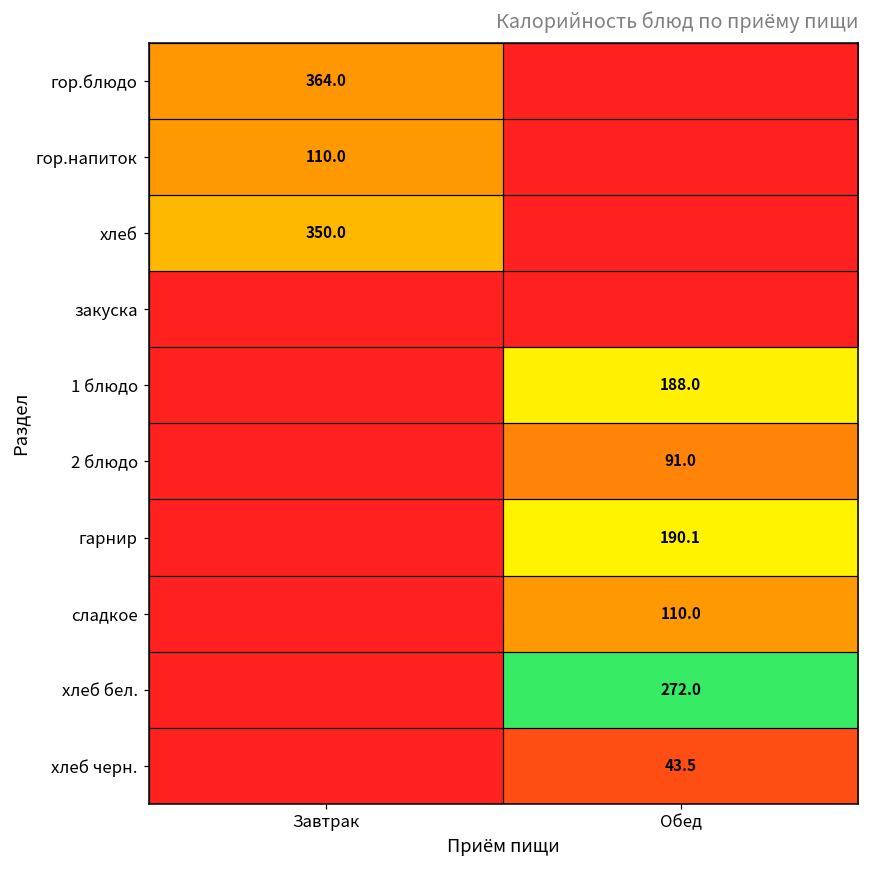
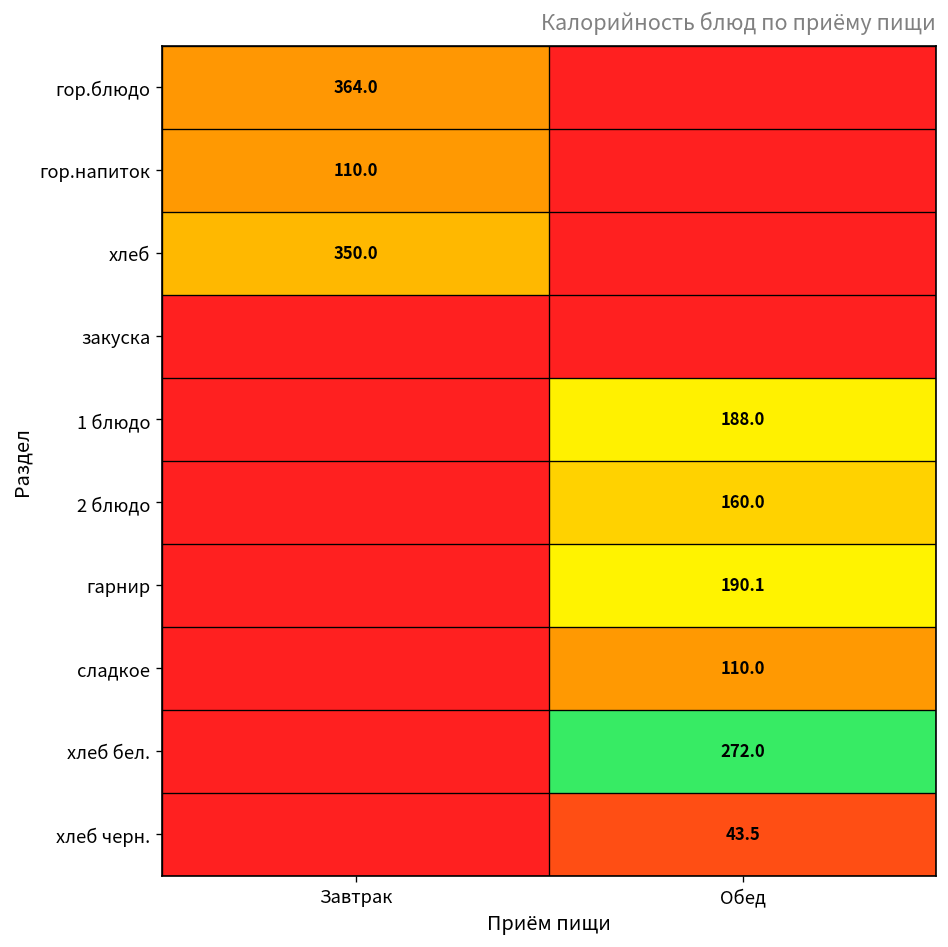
  {
    "гор.блюдо": {
      "Завтрак": 364.0
    },
    "гор.напиток": {
      "Завтрак": 110.0
    },
    "хлеб": {
      "Завтрак": 350.0
    },
    "1 блюдо": {
      "Обед": 188.0
    },
    "2 блюдо": {
-     "Обед": 91.0
+     "Обед": 160.0
    },
    "гарнир": {
      "Обед": 190.1
    },
    "сладкое": {
      "Обед": 110.0
    },
    "хлеб бел.": {
      "Обед": 272.0
    },
    "хлеб черн.": {
      "Обед": 43.5
    }
  }
